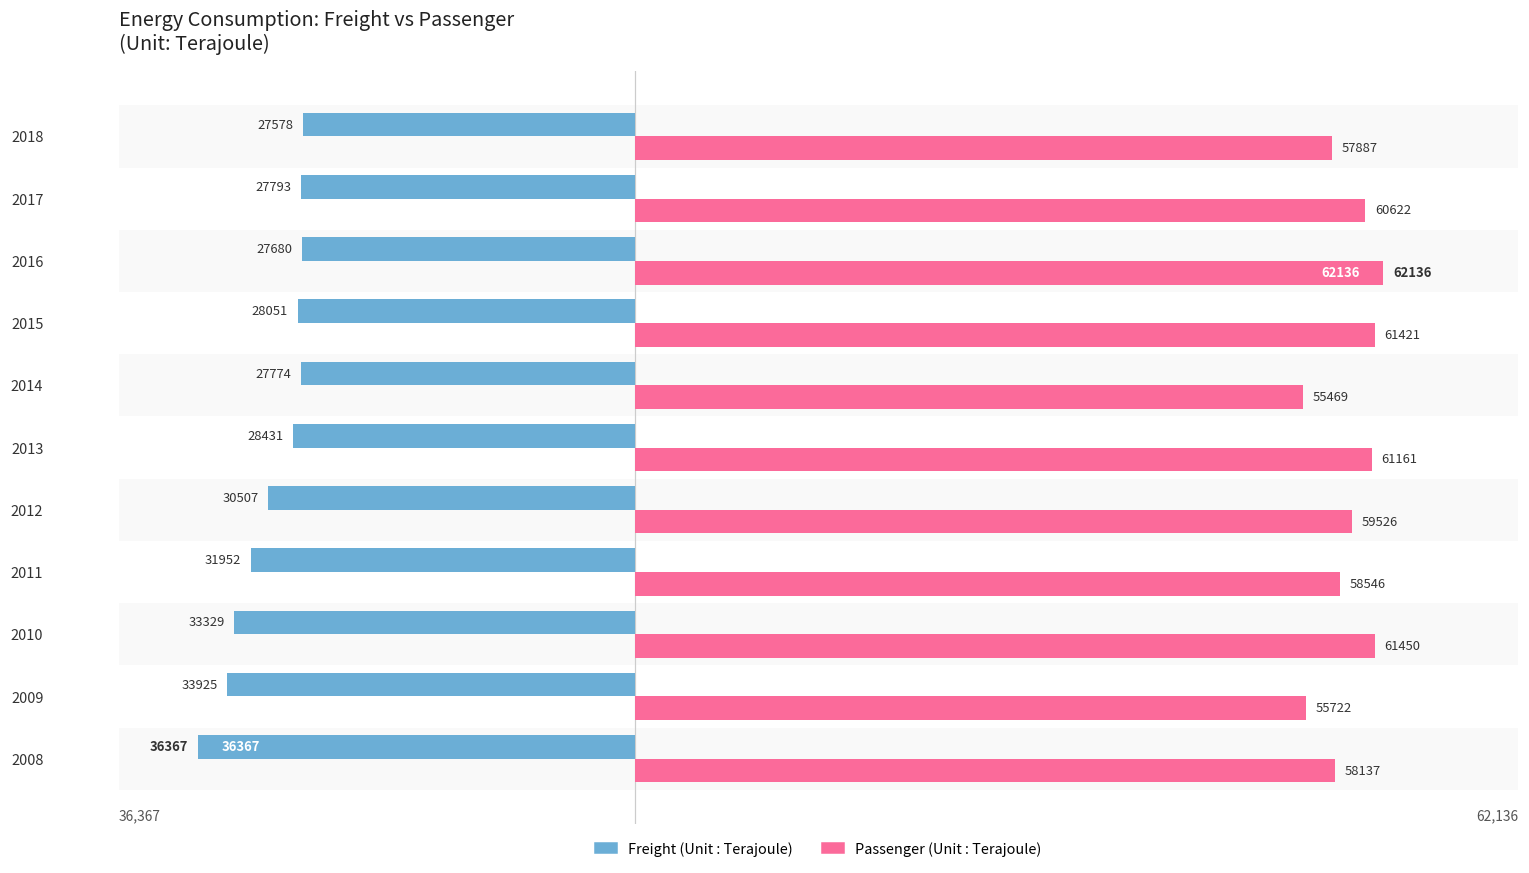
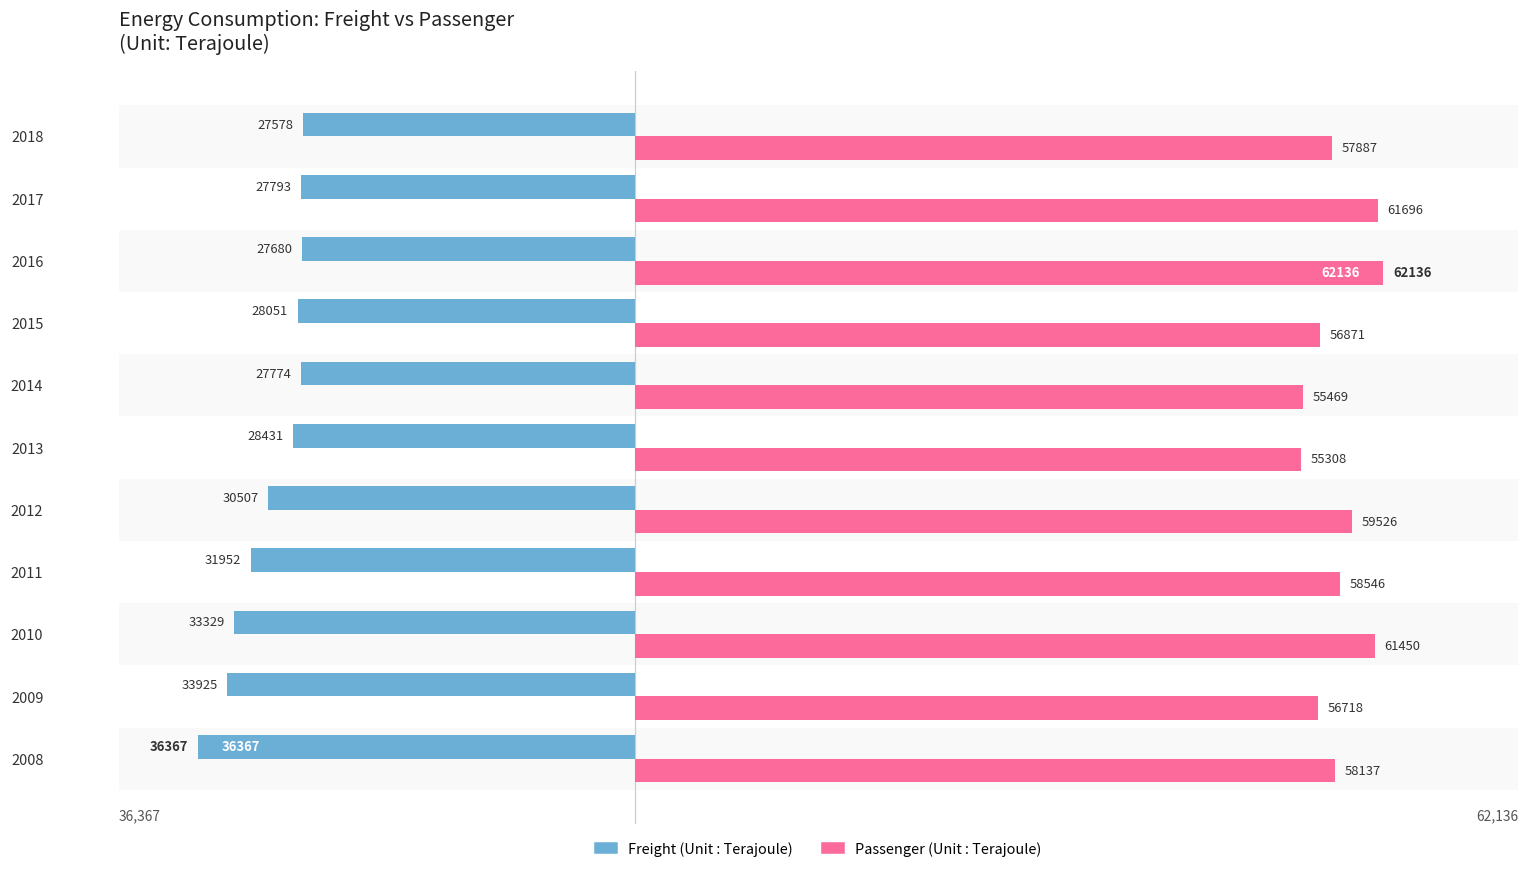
  {
    "Passenger (Unit : Terajoule)": {
      "2018": 57887,
-     "2017": 60622,
+     "2017": 61696,
      "2016": 62136,
-     "2015": 61421,
+     "2015": 56871,
      "2014": 55469,
-     "2013": 61161,
+     "2013": 55308,
      "2012": 59526,
      "2011": 58546,
      "2010": 61450,
-     "2009": 55722,
+     "2009": 56718,
      "2008": 58137
    }
  }
